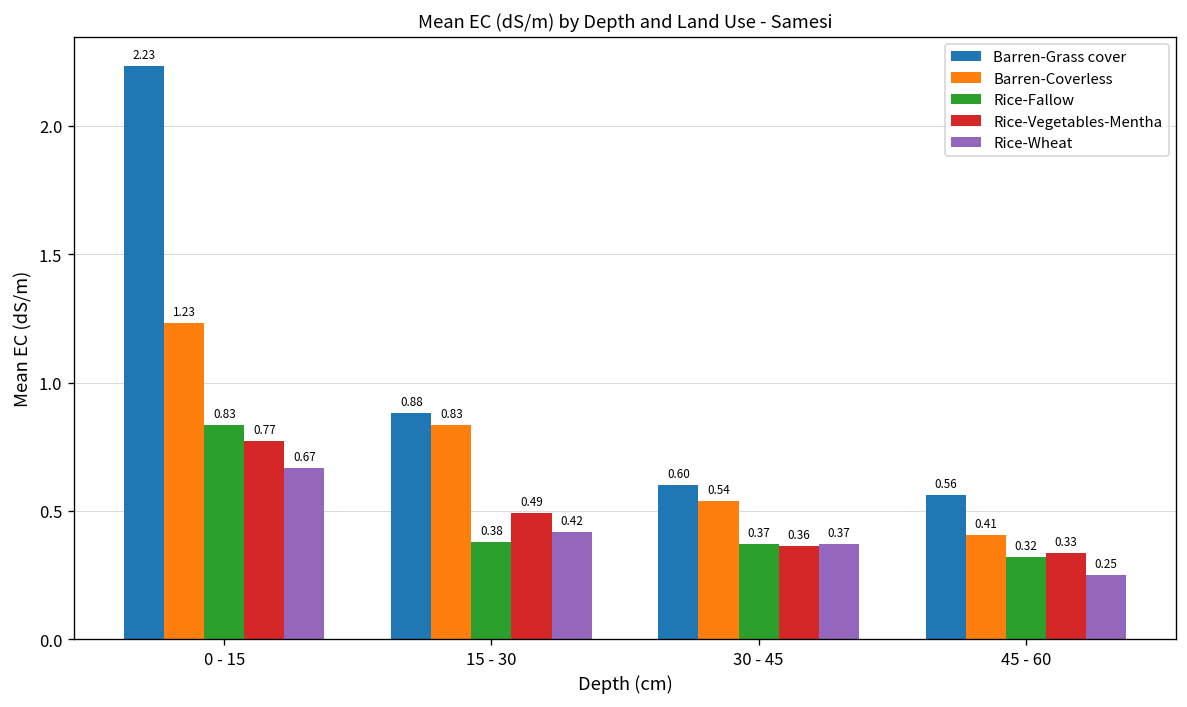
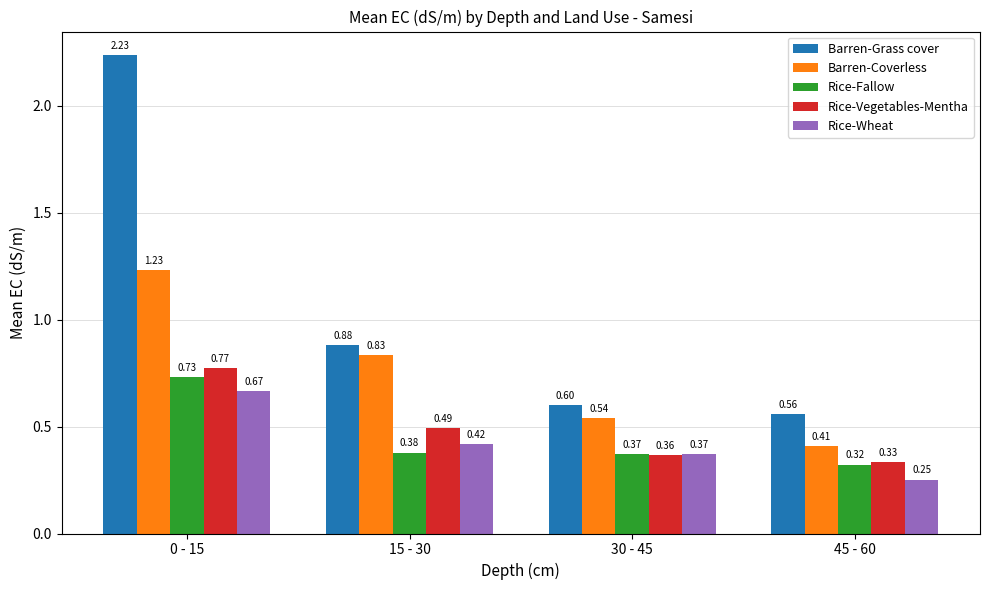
  {
    "Barren-Grass cover": {
      "0 - 15": 2.23,
      "15 - 30": 0.88,
      "30 - 45": 0.60,
      "45 - 60": 0.56
    },
    "Barren-Coverless": {
      "0 - 15": 1.23,
      "15 - 30": 0.83,
      "30 - 45": 0.54,
      "45 - 60": 0.41
    },
    "Rice-Fallow": {
-     "0 - 15": 0.83,
+     "0 - 15": 0.73,
      "15 - 30": 0.38,
      "30 - 45": 0.37,
      "45 - 60": 0.32
    },
    "Rice-Vegetables-Mentha": {
      "0 - 15": 0.77,
      "15 - 30": 0.49,
      "30 - 45": 0.36,
      "45 - 60": 0.33
    },
    "Rice-Wheat": {
      "0 - 15": 0.67,
      "15 - 30": 0.42,
      "30 - 45": 0.37,
      "45 - 60": 0.25
    }
  }
